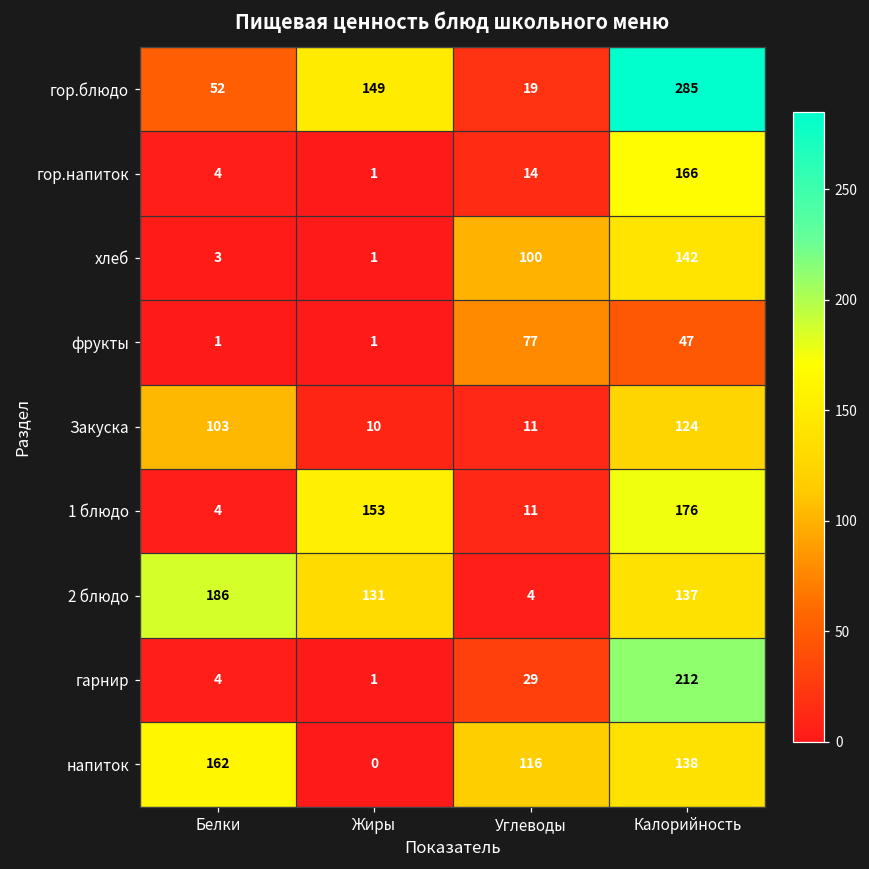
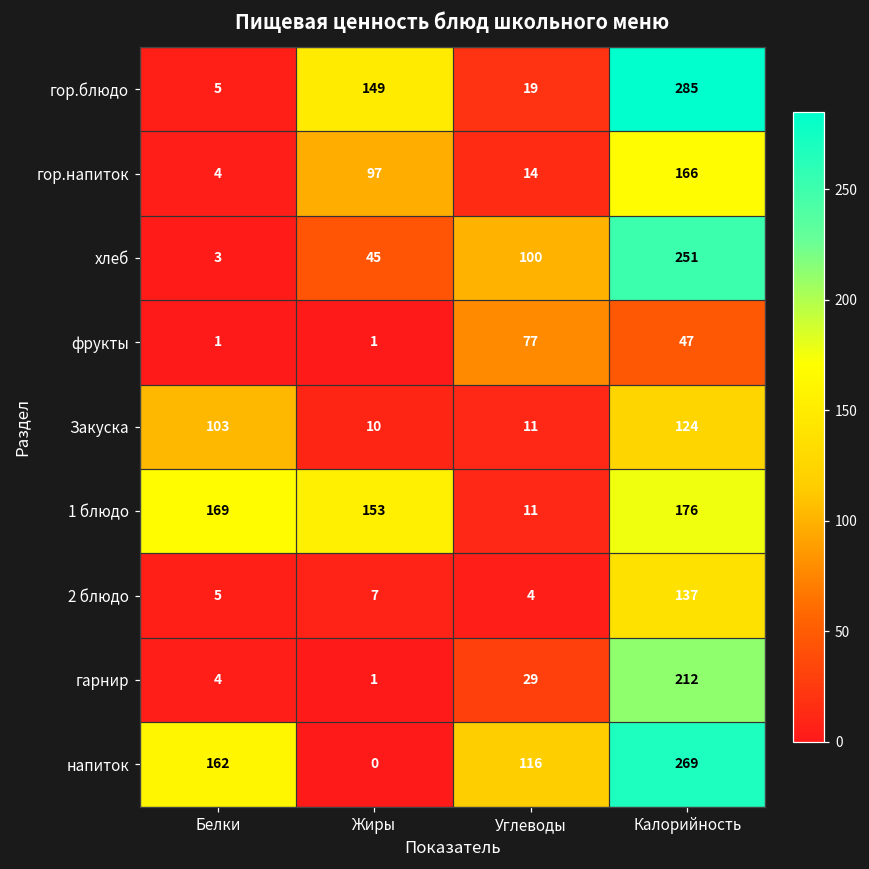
  {
    "гор.блюдо": {
-     "Белки": 52,
+     "Белки": 5,
      "Жиры": 149,
      "Углеводы": 19,
      "Калорийность": 285
    },
    "гор.напиток": {
      "Белки": 4,
-     "Жиры": 1,
+     "Жиры": 97,
      "Углеводы": 14,
      "Калорийность": 166
    },
    "хлеб": {
      "Белки": 3,
-     "Жиры": 1,
+     "Жиры": 45,
      "Углеводы": 100,
-     "Калорийность": 142
+     "Калорийность": 251
    },
    "фрукты": {
      "Белки": 1,
      "Жиры": 1,
      "Углеводы": 77,
      "Калорийность": 47
    },
    "Закуска": {
      "Белки": 103,
      "Жиры": 10,
      "Углеводы": 11,
      "Калорийность": 124
    },
    "1 блюдо": {
-     "Белки": 4,
+     "Белки": 169,
      "Жиры": 153,
      "Углеводы": 11,
      "Калорийность": 176
    },
    "2 блюдо": {
-     "Белки": 186,
-     "Жиры": 131,
+     "Белки": 5,
+     "Жиры": 7,
      "Углеводы": 4,
      "Калорийность": 137
    },
    "гарнир": {
      "Белки": 4,
      "Жиры": 1,
      "Углеводы": 29,
      "Калорийность": 212
    },
    "напиток": {
      "Белки": 162,
      "Жиры": 0,
      "Углеводы": 116,
-     "Калорийность": 138
+     "Калорийность": 269
    }
  }
